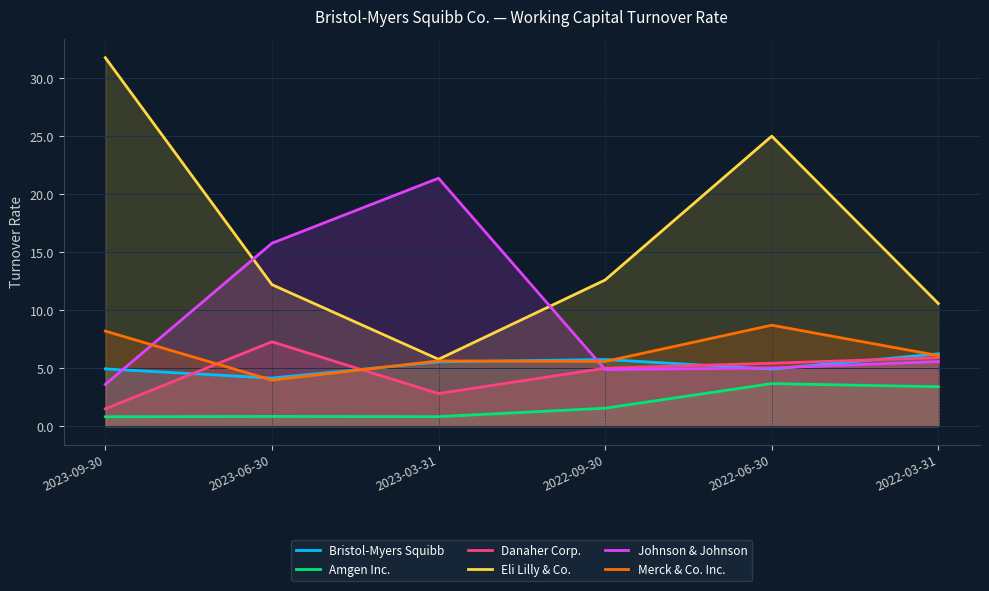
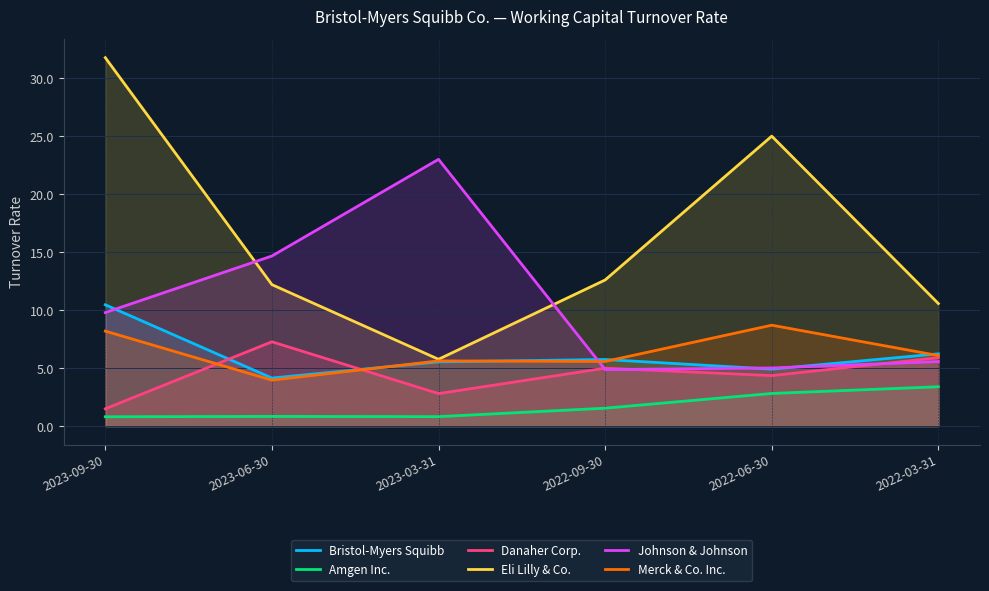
  {
    "Bristol-Myers Squibb": {
-     "2023-09-30": 4.9
+     "2023-09-30": 10.5
    },
    "Amgen Inc.": {
      "2023-09-30": 0.8,
      "2023-06-30": 0.8,
      "2023-03-31": 0.8,
      "2022-09-30": 1.6,
-     "2022-06-30": 3.7,
+     "2022-06-30": 2.8,
      "2022-03-31": 3.4
    },
    "Danaher Corp.": {
      "2023-09-30": 1.5,
      "2023-06-30": 7.3,
      "2023-03-31": 2.8,
-     "2022-06-30": 5.4
+     "2022-06-30": 4.4
    },
    "Eli Lilly & Co.": {
      "2023-09-30": 31.8,
      "2023-06-30": 12.2,
      "2022-09-30": 12.6,
      "2022-06-30": 25.0,
      "2022-03-31": 10.6
    },
    "Johnson & Johnson": {
-     "2023-09-30": 3.6,
-     "2023-06-30": 15.8,
-     "2023-03-31": 21.4,
+     "2023-09-30": 9.8,
+     "2023-06-30": 14.7,
+     "2023-03-31": 23.0,
      "2022-03-31": 5.6
    },
    "Merck & Co. Inc.": {
      "2023-09-30": 8.2,
      "2022-06-30": 8.7
    }
  }
